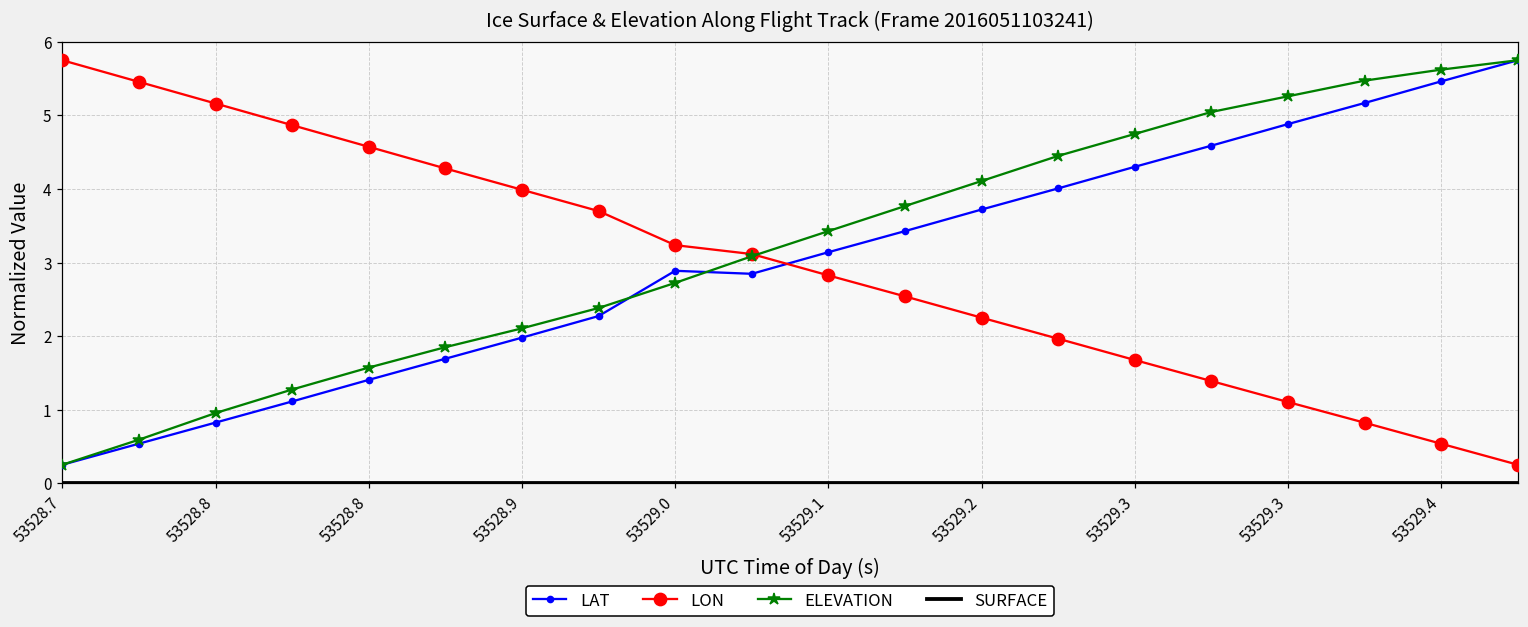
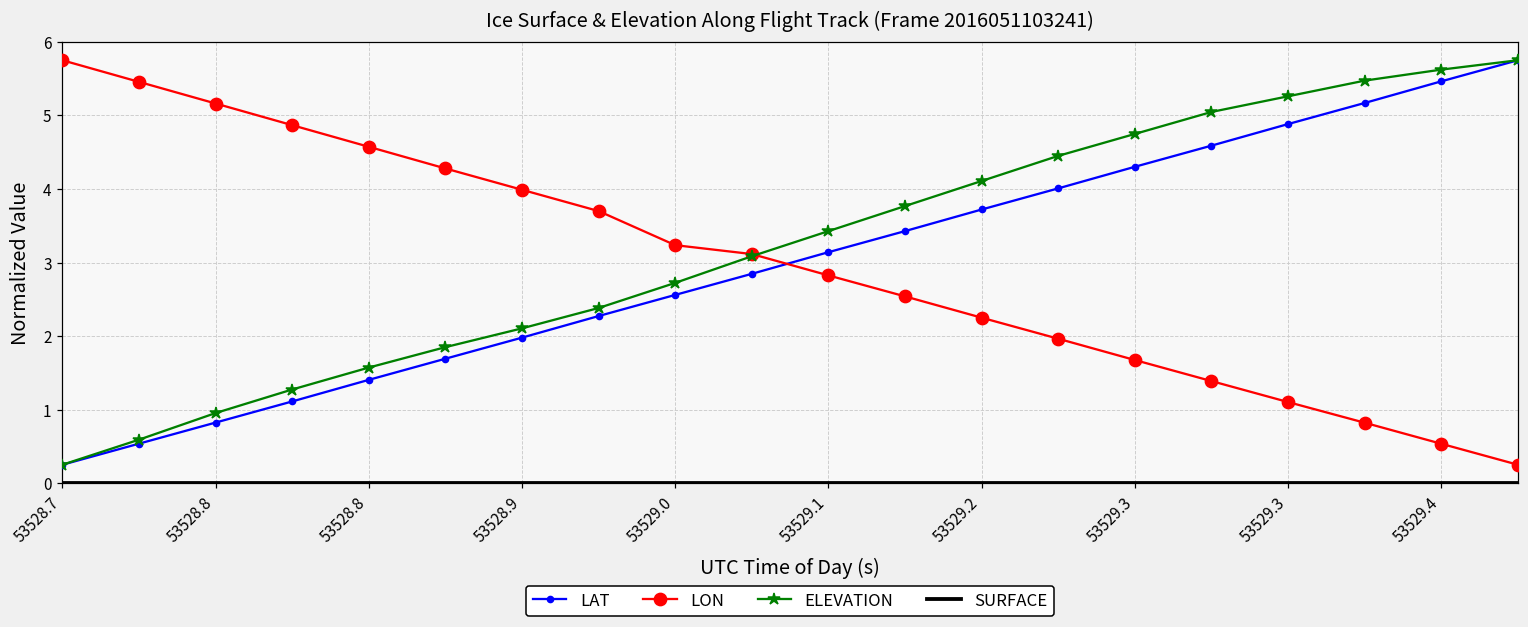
  {
    "LAT": {
-     "53529.0": 2.9
+     "53529.0": 2.6
    },
    "LON": {
      "53529.0": 3.2
    },
    "ELEVATION": {
      "53529.0": 2.7
    },
    "SURFACE": {
      "53529.0": 0.0
    }
  }
